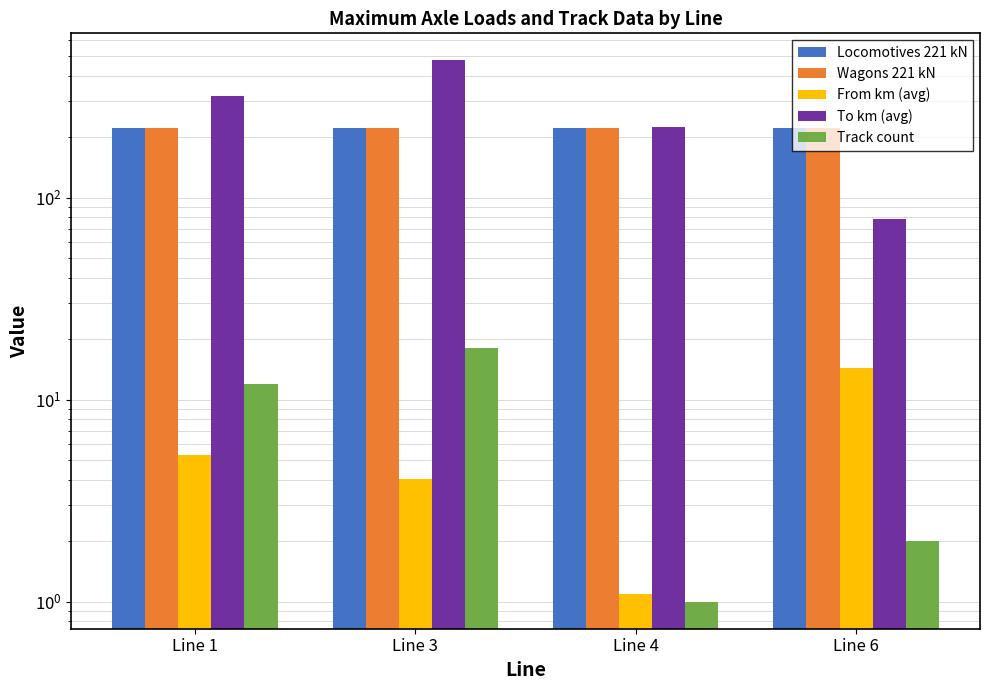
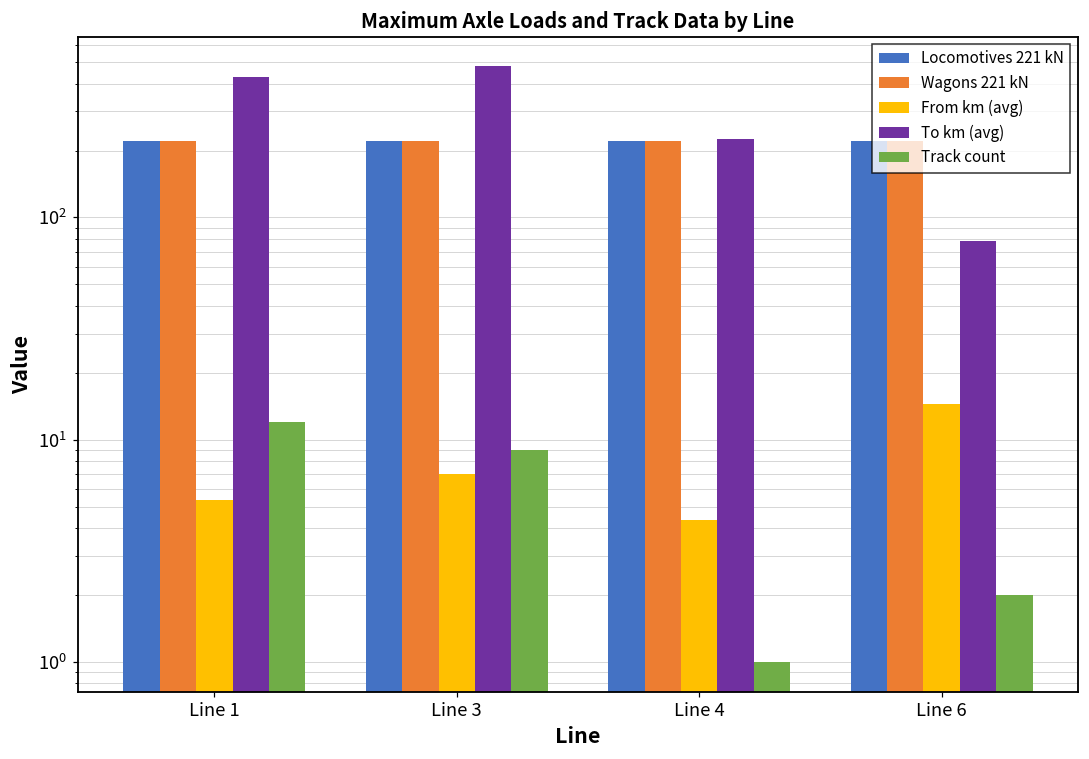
  {
    "Locomotives 221 kN": {
      "Line 1": 220,
      "Line 3": 220,
      "Line 4": 220,
      "Line 6": 220
    },
    "Wagons 221 kN": {
      "Line 1": 220,
      "Line 3": 220,
      "Line 4": 220
    },
    "From km (avg)": {
      "Line 1": 5.3,
-     "Line 3": 4.1,
-     "Line 4": 1.1,
+     "Line 3": 7.0,
+     "Line 4": 4.3,
      "Line 6": 14
    },
    "To km (avg)": {
-     "Line 1": 320,
+     "Line 1": 430,
      "Line 3": 480,
      "Line 4": 220,
      "Line 6": 78
    },
    "Track count": {
      "Line 1": 12,
-     "Line 3": 18,
+     "Line 3": 9,
      "Line 4": 1,
      "Line 6": 2
    }
  }
